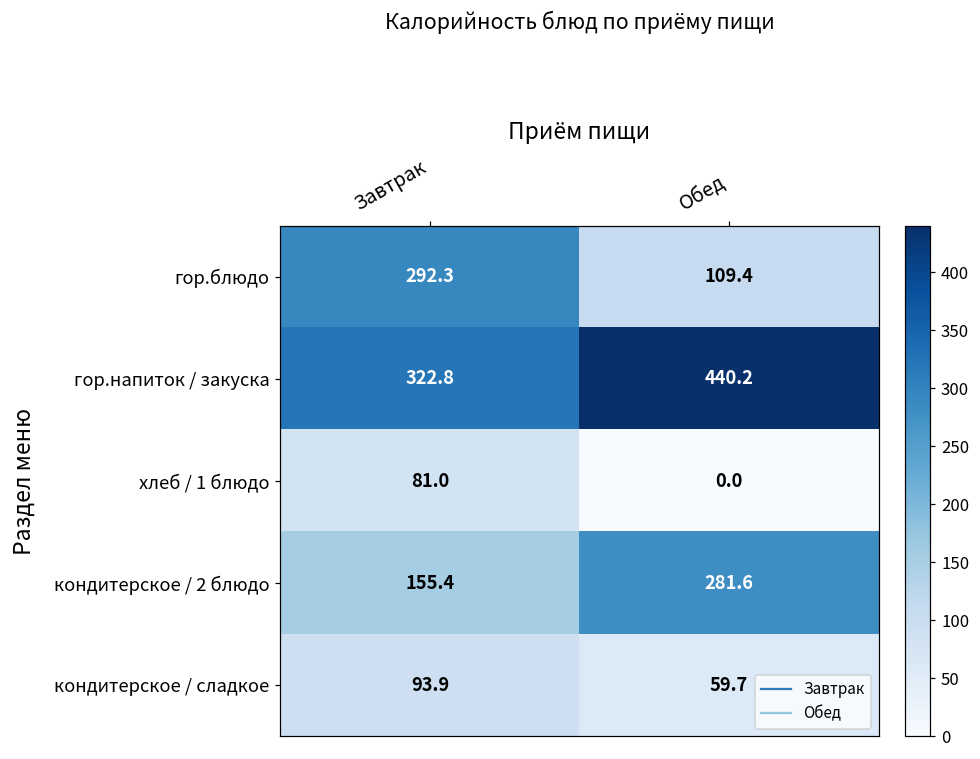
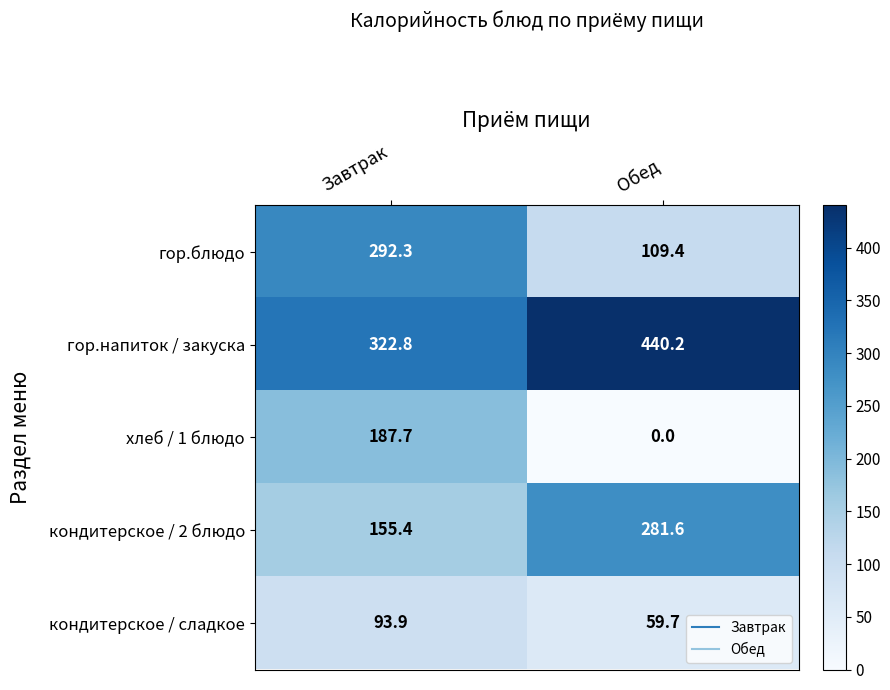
  {
    "гор.блюдо": {
      "Завтрак": 292.3,
      "Обед": 109.4
    },
    "гор.напиток / закуска": {
      "Завтрак": 322.8,
      "Обед": 440.2
    },
    "хлеб / 1 блюдо": {
-     "Завтрак": 81.0,
+     "Завтрак": 187.7,
      "Обед": 0.0
    },
    "кондитерское / 2 блюдо": {
      "Завтрак": 155.4,
      "Обед": 281.6
    },
    "кондитерское / сладкое": {
      "Завтрак": 93.9,
      "Обед": 59.7
    }
  }
